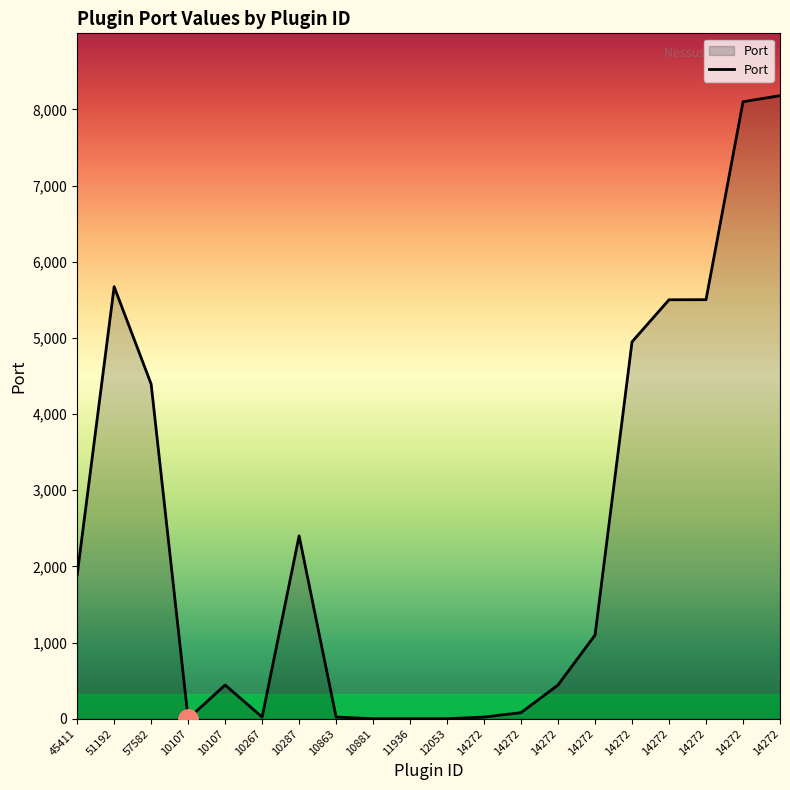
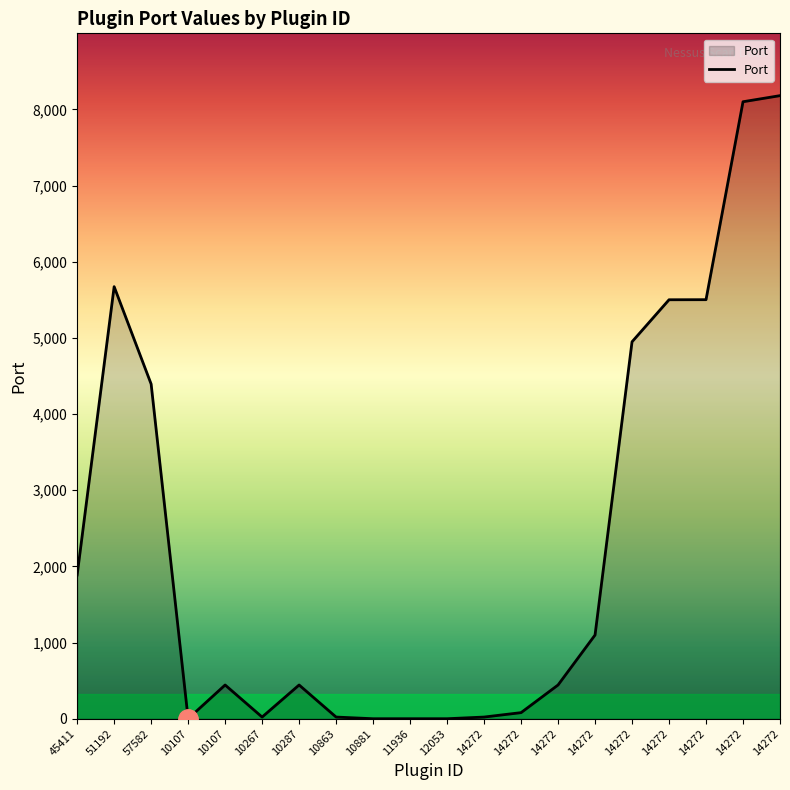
  {
    "Port": {
      "45411": "1,900",
      "51192": "5,700",
      "57582": "4,400",
-     "10287": "2,400"
+     "10287": "400"
    }
  }
